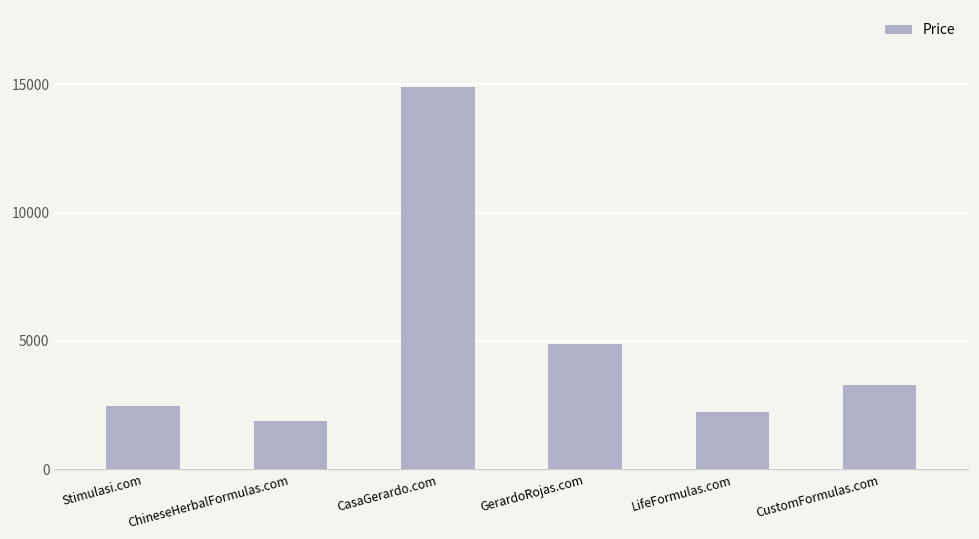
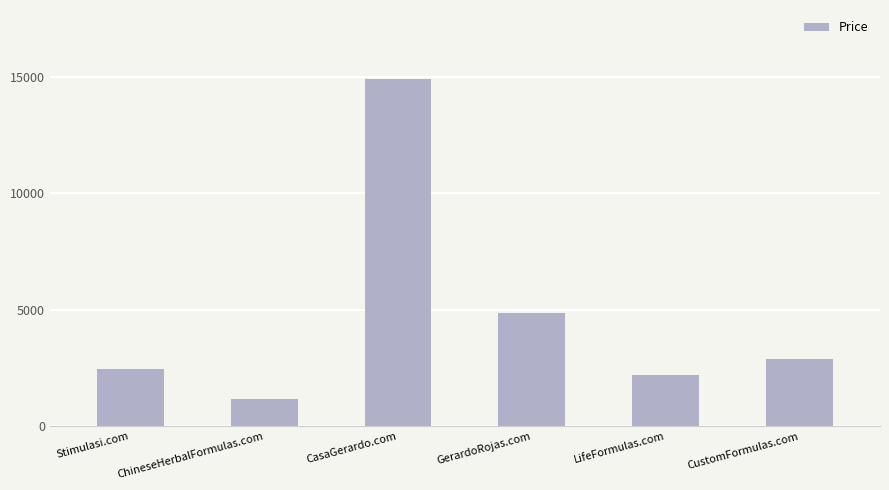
  {
    "Stimulasi.com": 2400,
-   "ChineseHerbalFormulas.com": 1900,
+   "ChineseHerbalFormulas.com": 1200,
    "CasaGerardo.com": 14900,
    "GerardoRojas.com": 4900,
    "LifeFormulas.com": 2200,
-   "CustomFormulas.com": 3300
+   "CustomFormulas.com": 2900
  }
